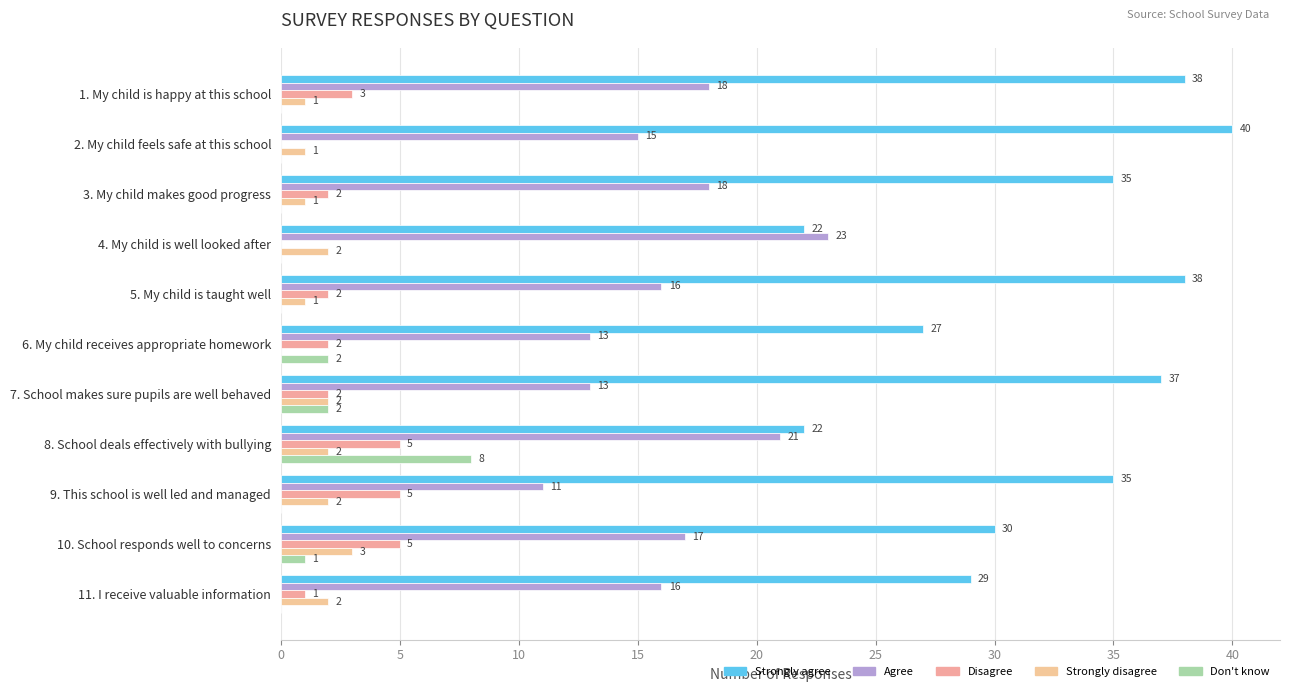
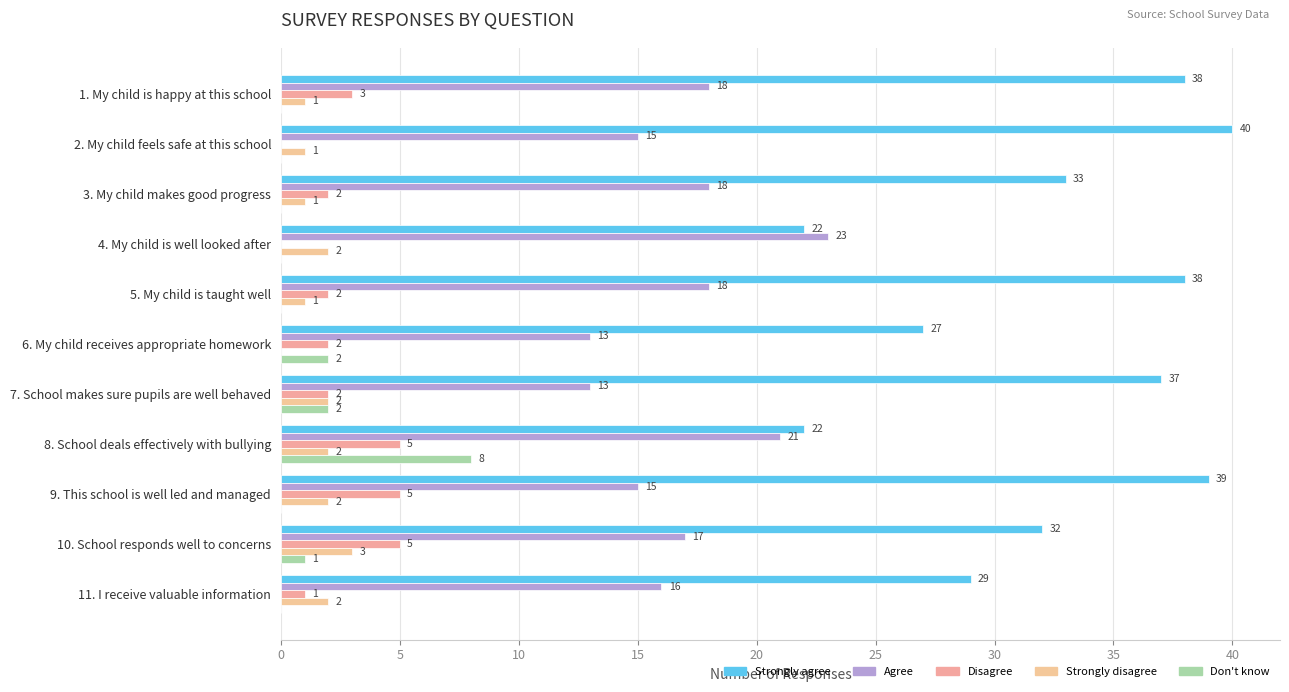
  {
    "Strongly agree": {
      "1. My child is happy at this school": 38,
      "2. My child feels safe at this school": 40,
-     "3. My child makes good progress": 35,
+     "3. My child makes good progress": 33,
      "4. My child is well looked after": 22,
      "5. My child is taught well": 38,
      "6. My child receives appropriate homework": 27,
      "7. School makes sure pupils are well behaved": 37,
      "8. School deals effectively with bullying": 22,
-     "9. This school is well led and managed": 35,
-     "10. School responds well to concerns": 30,
+     "9. This school is well led and managed": 39,
+     "10. School responds well to concerns": 32,
      "11. I receive valuable information": 29
    },
    "Agree": {
      "1. My child is happy at this school": 18,
      "2. My child feels safe at this school": 15,
      "3. My child makes good progress": 18,
      "4. My child is well looked after": 23,
-     "5. My child is taught well": 16,
+     "5. My child is taught well": 18,
      "6. My child receives appropriate homework": 13,
      "7. School makes sure pupils are well behaved": 13,
      "8. School deals effectively with bullying": 21,
-     "9. This school is well led and managed": 11,
+     "9. This school is well led and managed": 15,
      "10. School responds well to concerns": 17,
      "11. I receive valuable information": 16
    },
    "Don't know": {
      "6. My child receives appropriate homework": 2,
      "8. School deals effectively with bullying": 8,
      "10. School responds well to concerns": 1
    }
  }
